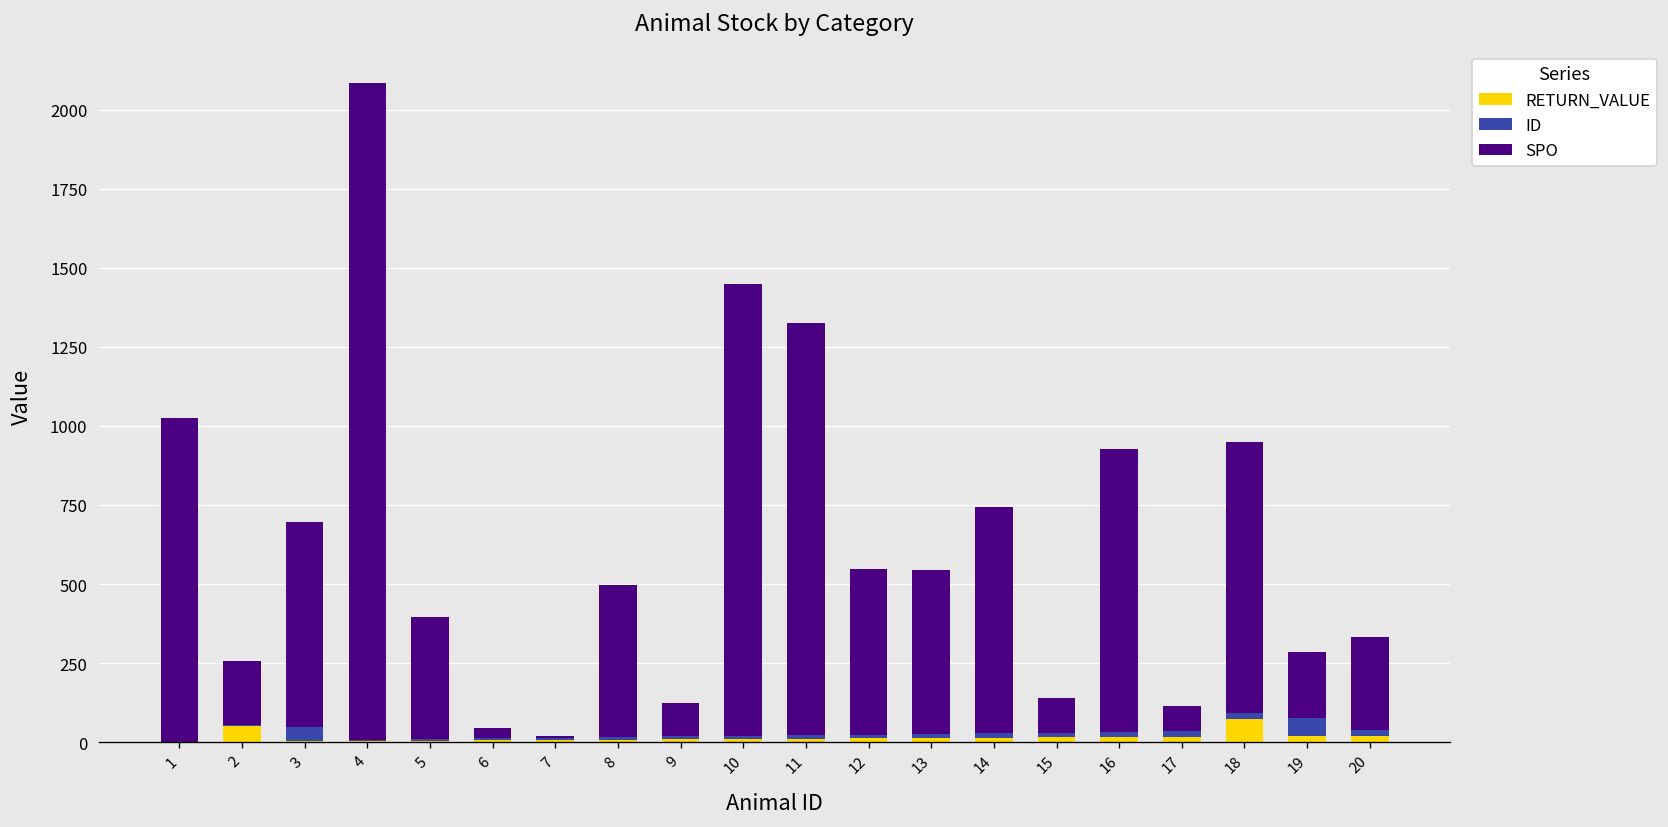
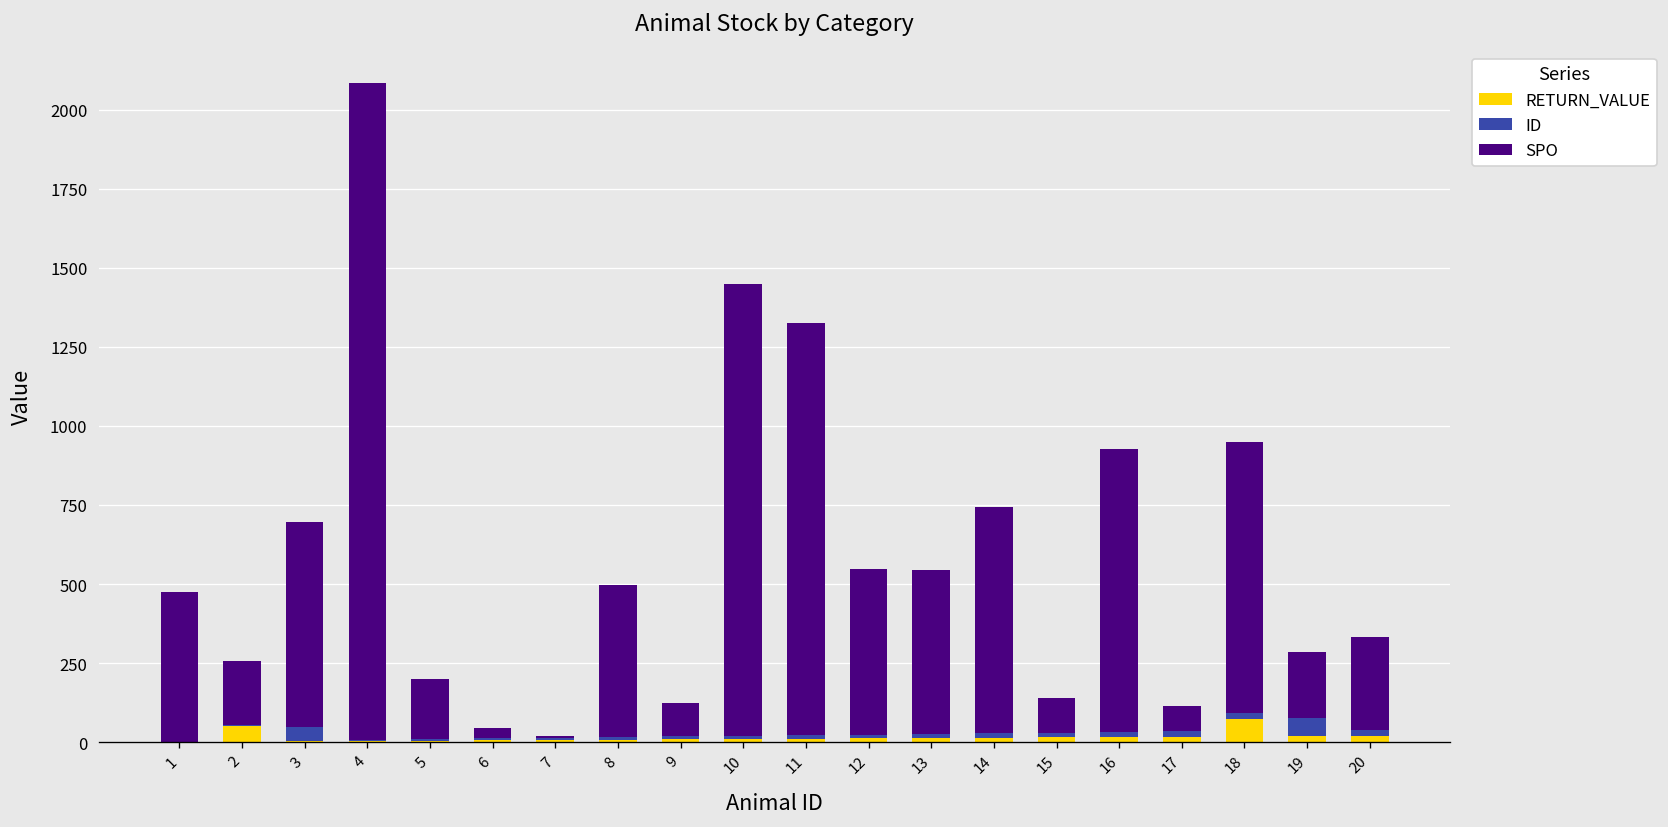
  {
    "RETURN_VALUE": {
      "2": 50,
      "10": 10,
      "11": 10,
      "12": 10,
      "13": 10,
      "14": 10,
      "15": 20,
      "16": 20,
      "17": 20,
      "18": 70,
      "19": 20,
      "20": 20
    },
    "ID": {
      "3": 50,
      "10": 10,
      "11": 10,
      "12": 10,
      "13": 10,
      "14": 10,
      "15": 20,
      "16": 20,
      "17": 20,
      "18": 20,
      "19": 60,
      "20": 20
    },
    "SPO": {
-     "1": 1020,
+     "1": 470,
      "2": 200,
      "3": 650,
      "4": 2080,
-     "5": 390,
+     "5": 190,
      "6": 30,
      "8": 480,
      "9": 110,
      "10": 1430,
      "11": 1300,
      "12": 520,
      "13": 520,
      "14": 720,
      "15": 110,
      "16": 900,
      "17": 80,
      "18": 860,
      "19": 210,
      "20": 290
    }
  }
